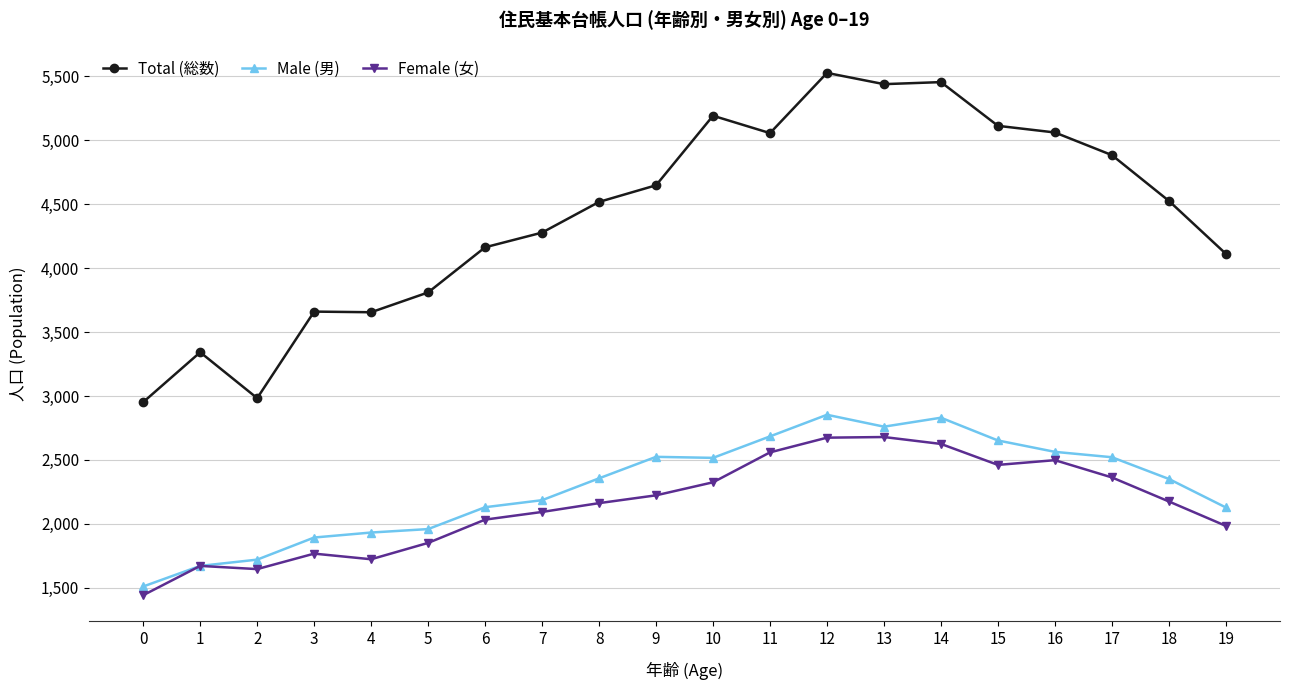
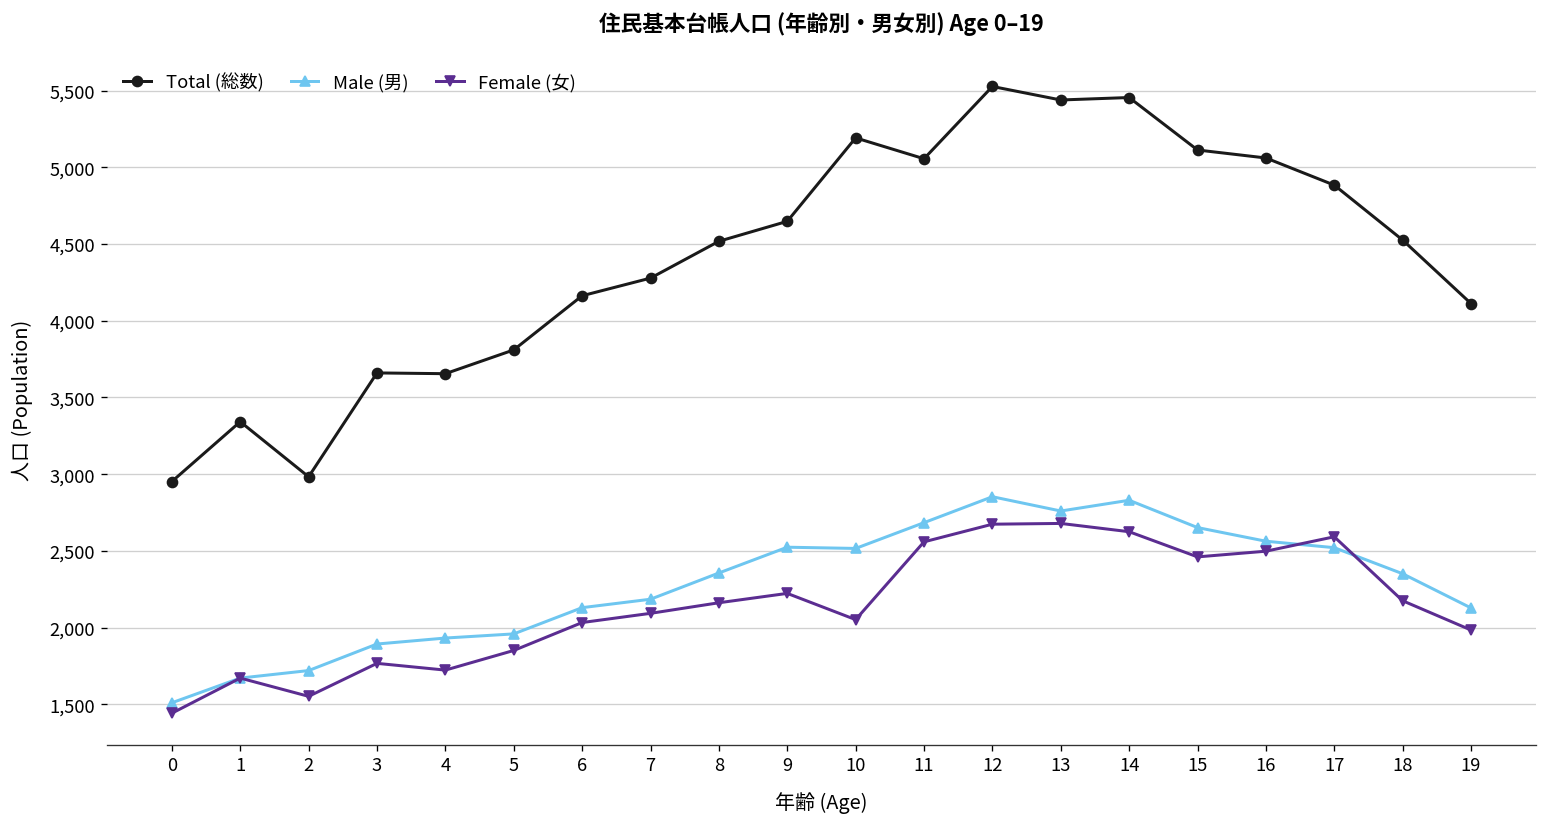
  {
    "Total (総数)": {
      "0": "2,950",
      "1": "3,340",
      "2": "2,980",
      "3": "3,660",
      "4": "3,660",
      "5": "3,810",
      "6": "4,160",
      "7": "4,280",
      "8": "4,520",
      "9": "4,650",
      "10": "5,190",
      "11": "5,060",
      "12": "5,530",
      "13": "5,440",
      "14": "5,460",
      "15": "5,110",
      "16": "5,060",
      "17": "4,880",
      "18": "4,530",
      "19": "4,110"
    },
    "Male (男)": {
      "0": "1,510",
      "2": "1,720",
      "3": "1,890",
      "4": "1,930",
      "5": "1,960",
      "6": "2,130",
      "7": "2,190",
      "8": "2,360",
      "9": "2,520",
      "10": "2,520",
      "11": "2,680",
      "12": "2,850",
      "13": "2,760",
      "14": "2,830",
      "15": "2,650",
      "16": "2,560",
      "17": "2,520",
      "18": "2,350",
      "19": "2,130"
    },
    "Female (女)": {
      "0": "1,440",
-     "2": "1,650",
+     "2": "1,550",
      "3": "1,770",
      "4": "1,720",
      "5": "1,850",
      "6": "2,030",
      "7": "2,090",
      "8": "2,160",
      "9": "2,220",
-     "10": "2,330",
+     "10": "2,050",
      "11": "2,560",
      "12": "2,670",
      "13": "2,680",
      "14": "2,630",
      "15": "2,460",
      "16": "2,500",
-     "17": "2,360",
+     "17": "2,590",
      "18": "2,180",
      "19": "1,980"
    }
  }
